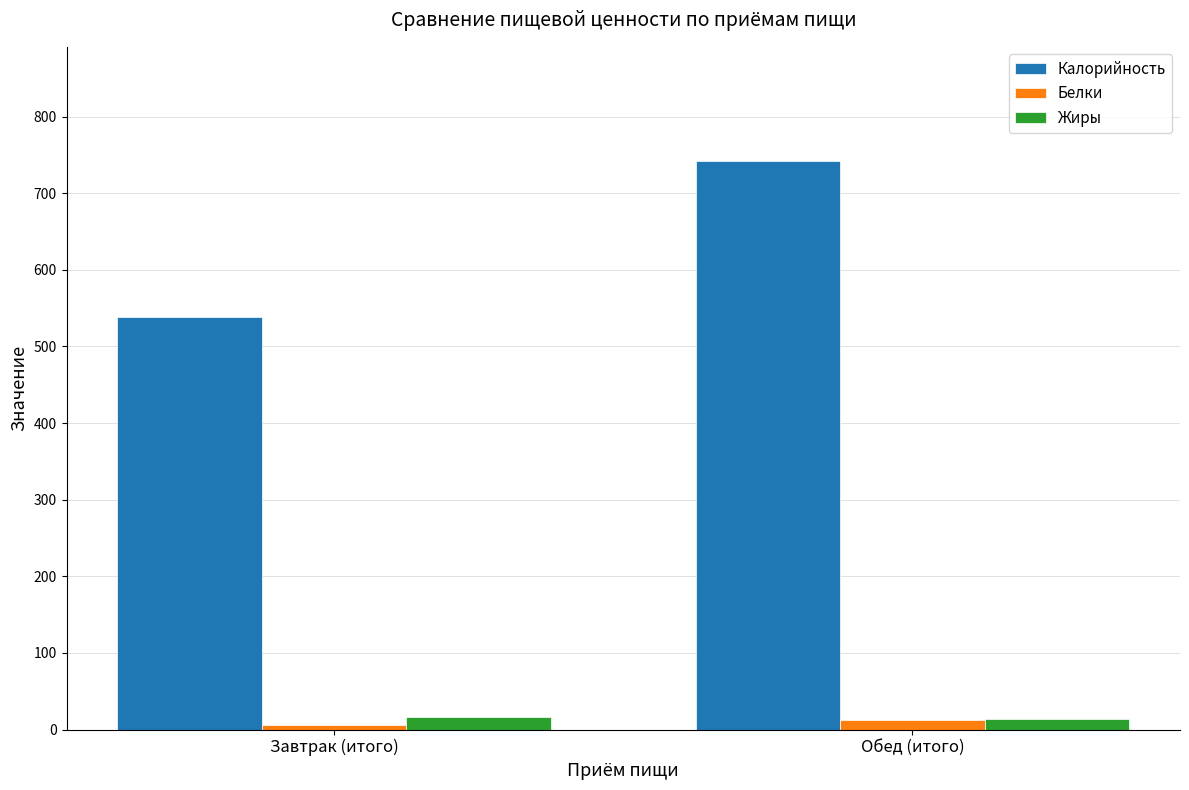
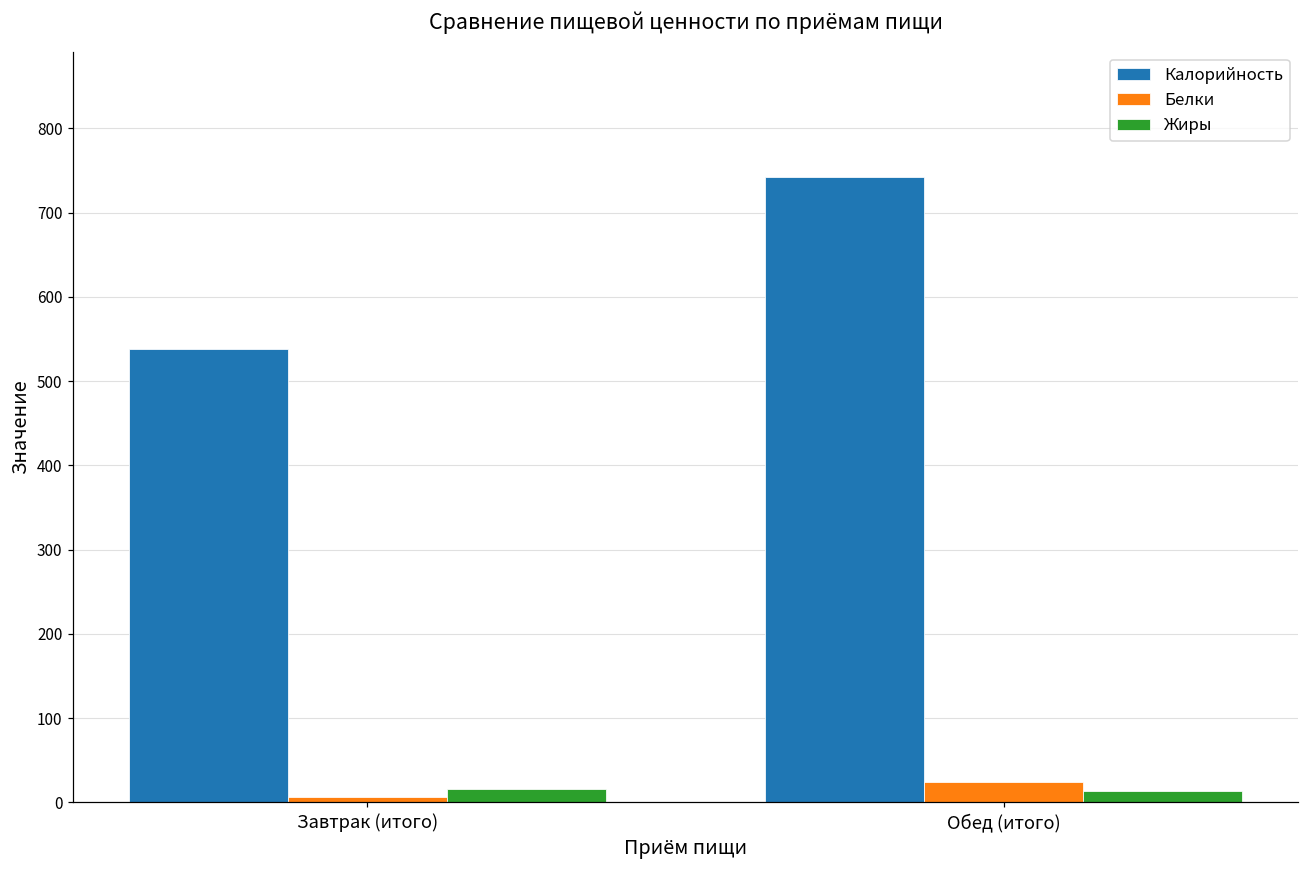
  {
    "Калорийность": {
      "Завтрак (итого)": 540,
      "Обед (итого)": 740
    },
    "Белки": {
      "Завтрак (итого)": 10,
-     "Обед (итого)": 10
+     "Обед (итого)": 20
    },
    "Жиры": {
      "Завтрак (итого)": 20,
      "Обед (итого)": 10
    }
  }
